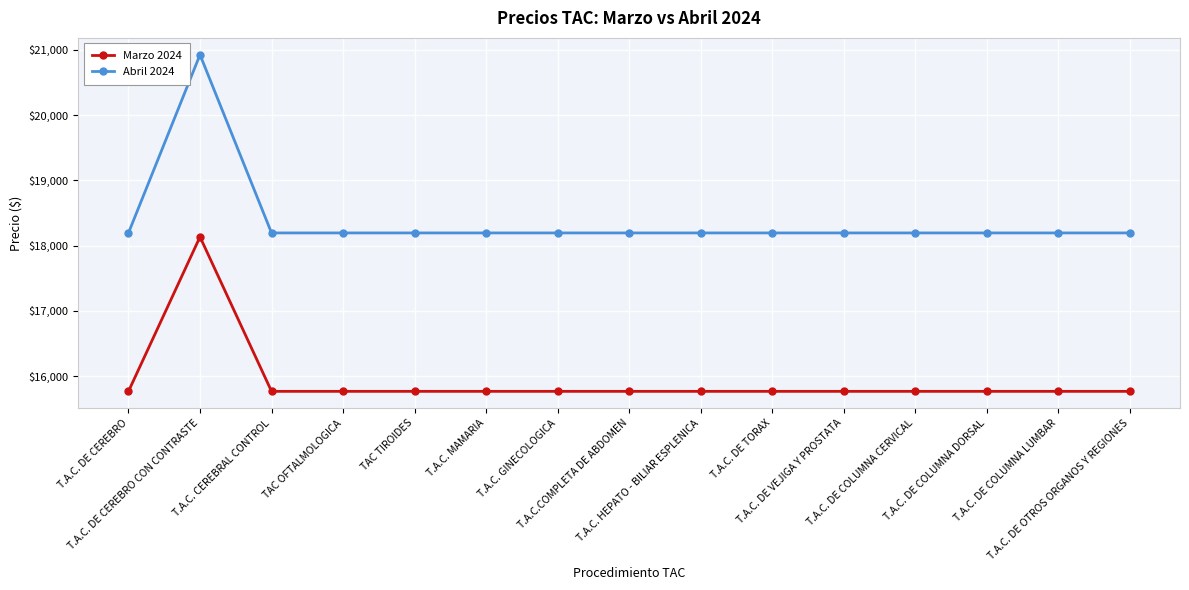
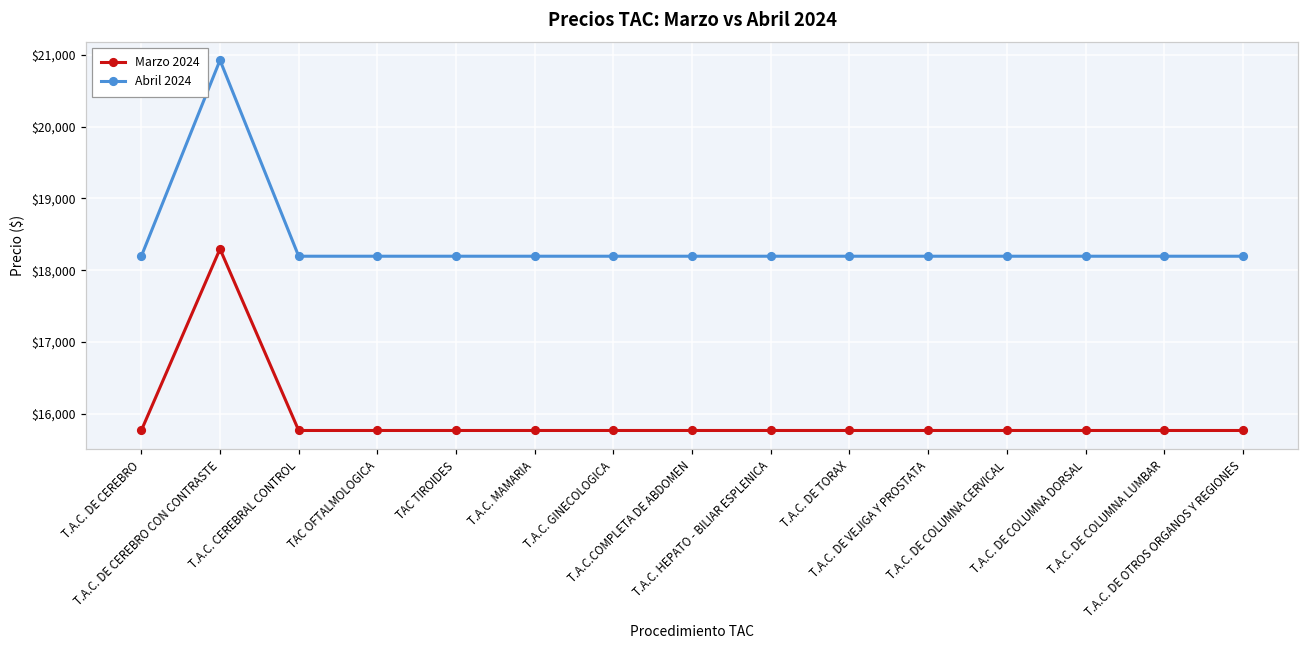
  {
    "Marzo 2024": {
      "T.A.C. DE CEREBRO": "$15,800",
-     "T.A.C. DE CEREBRO CON CONTRASTE": "$18,100",
+     "T.A.C. DE CEREBRO CON CONTRASTE": "$18,300",
      "T.A.C. CEREBRAL CONTROL": "$15,800",
      "TAC OFTALMOLOGICA": "$15,800",
      "TAC TIROIDES": "$15,800",
      "T.A.C. MAMARIA": "$15,800",
      "T.A.C. GINECOLOGICA": "$15,800",
      "T.A.C.COMPLETA DE ABDOMEN": "$15,800",
      "T.A.C. HEPATO - BILIAR ESPLENICA": "$15,800",
      "T.A.C. DE TORAX": "$15,800",
      "T.A.C. DE VEJIGA Y PROSTATA": "$15,800",
      "T.A.C. DE COLUMNA CERVICAL": "$15,800",
      "T.A.C. DE COLUMNA DORSAL": "$15,800",
      "T.A.C. DE COLUMNA LUMBAR": "$15,800",
      "T.A.C. DE OTROS ORGANOS Y REGIONES": "$15,800"
    },
    "Abril 2024": {
      "T.A.C. DE CEREBRO": "$18,200",
      "T.A.C. DE CEREBRO CON CONTRASTE": "$20,900",
      "T.A.C. CEREBRAL CONTROL": "$18,200",
      "TAC OFTALMOLOGICA": "$18,200",
      "TAC TIROIDES": "$18,200",
      "T.A.C. MAMARIA": "$18,200",
      "T.A.C. GINECOLOGICA": "$18,200",
      "T.A.C.COMPLETA DE ABDOMEN": "$18,200",
      "T.A.C. HEPATO - BILIAR ESPLENICA": "$18,200",
      "T.A.C. DE TORAX": "$18,200",
      "T.A.C. DE VEJIGA Y PROSTATA": "$18,200",
      "T.A.C. DE COLUMNA CERVICAL": "$18,200",
      "T.A.C. DE COLUMNA DORSAL": "$18,200",
      "T.A.C. DE COLUMNA LUMBAR": "$18,200",
      "T.A.C. DE OTROS ORGANOS Y REGIONES": "$18,200"
    }
  }
